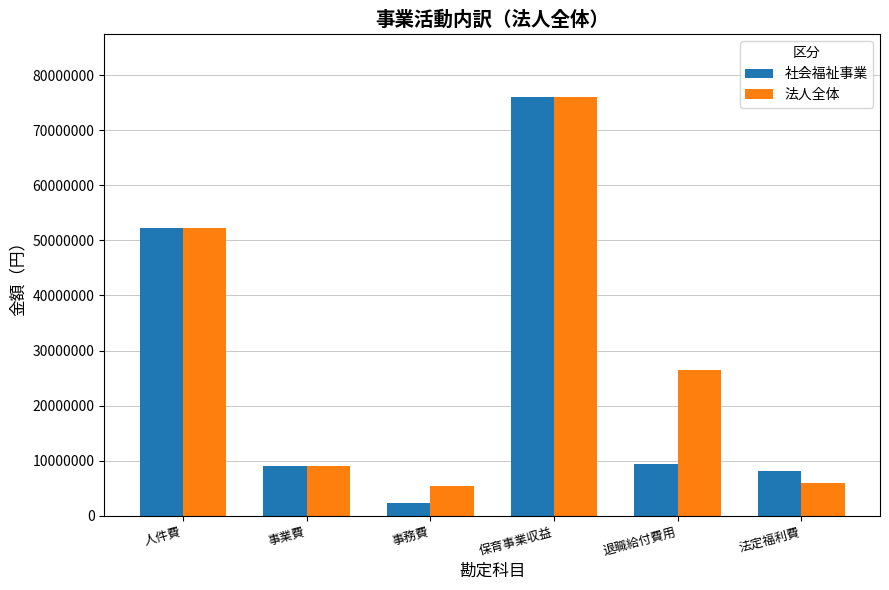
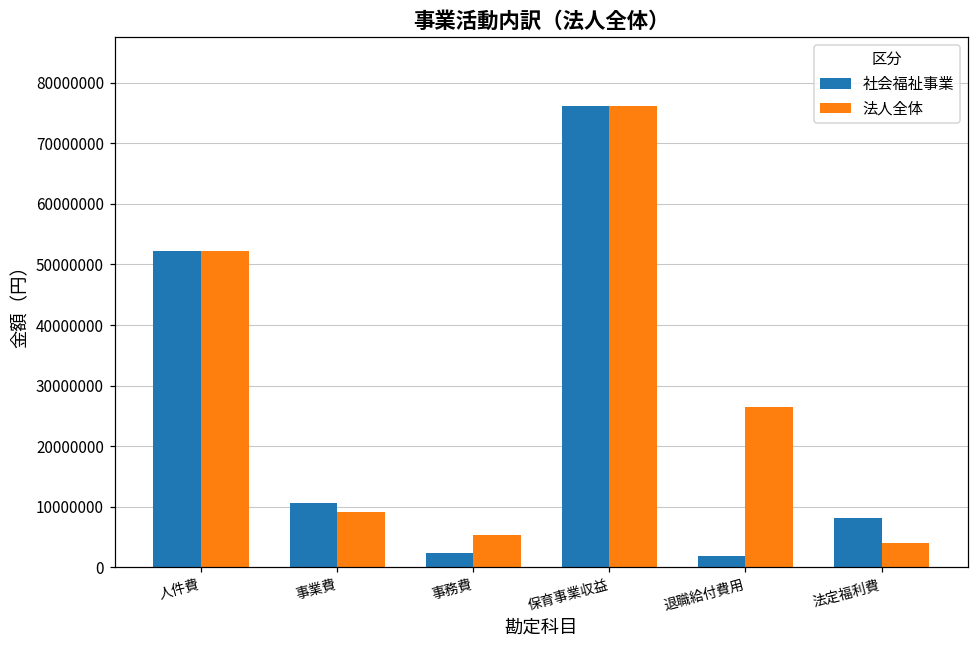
  {
    "社会福祉事業": {
      "人件費": 52000000,
-     "事業費": 9000000,
+     "事業費": 11000000,
      "事務費": 2000000,
      "保育事業収益": 76000000,
-     "退職給付費用": 9000000,
+     "退職給付費用": 2000000,
      "法定福利費": 8000000
    },
    "法人全体": {
      "人件費": 52000000,
      "事業費": 9000000,
      "事務費": 5000000,
      "保育事業収益": 76000000,
      "退職給付費用": 26000000,
-     "法定福利費": 6000000
+     "法定福利費": 4000000
    }
  }
